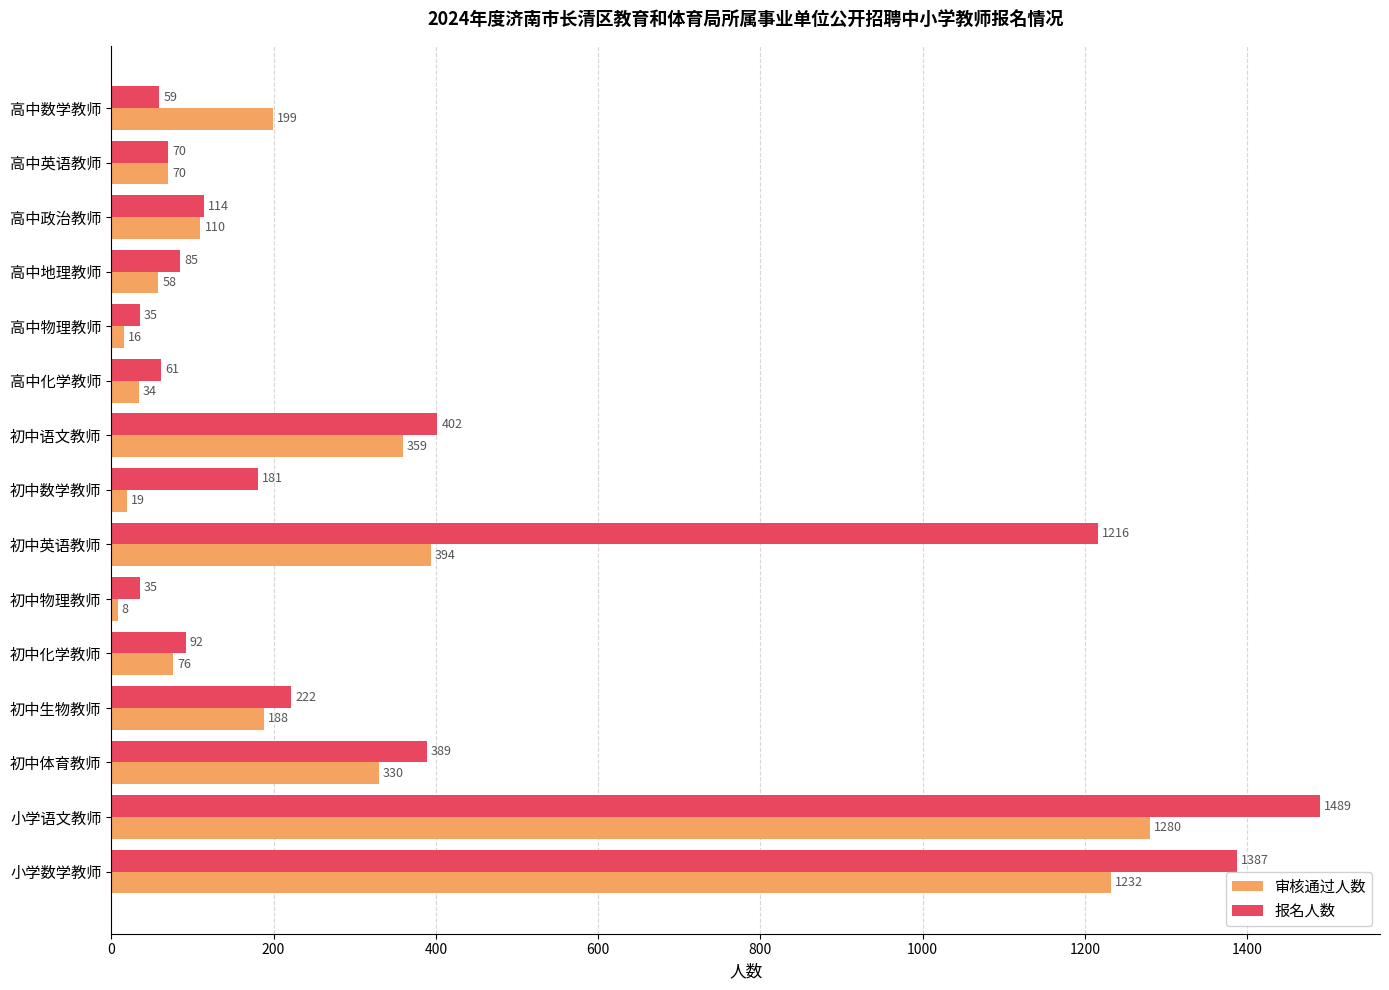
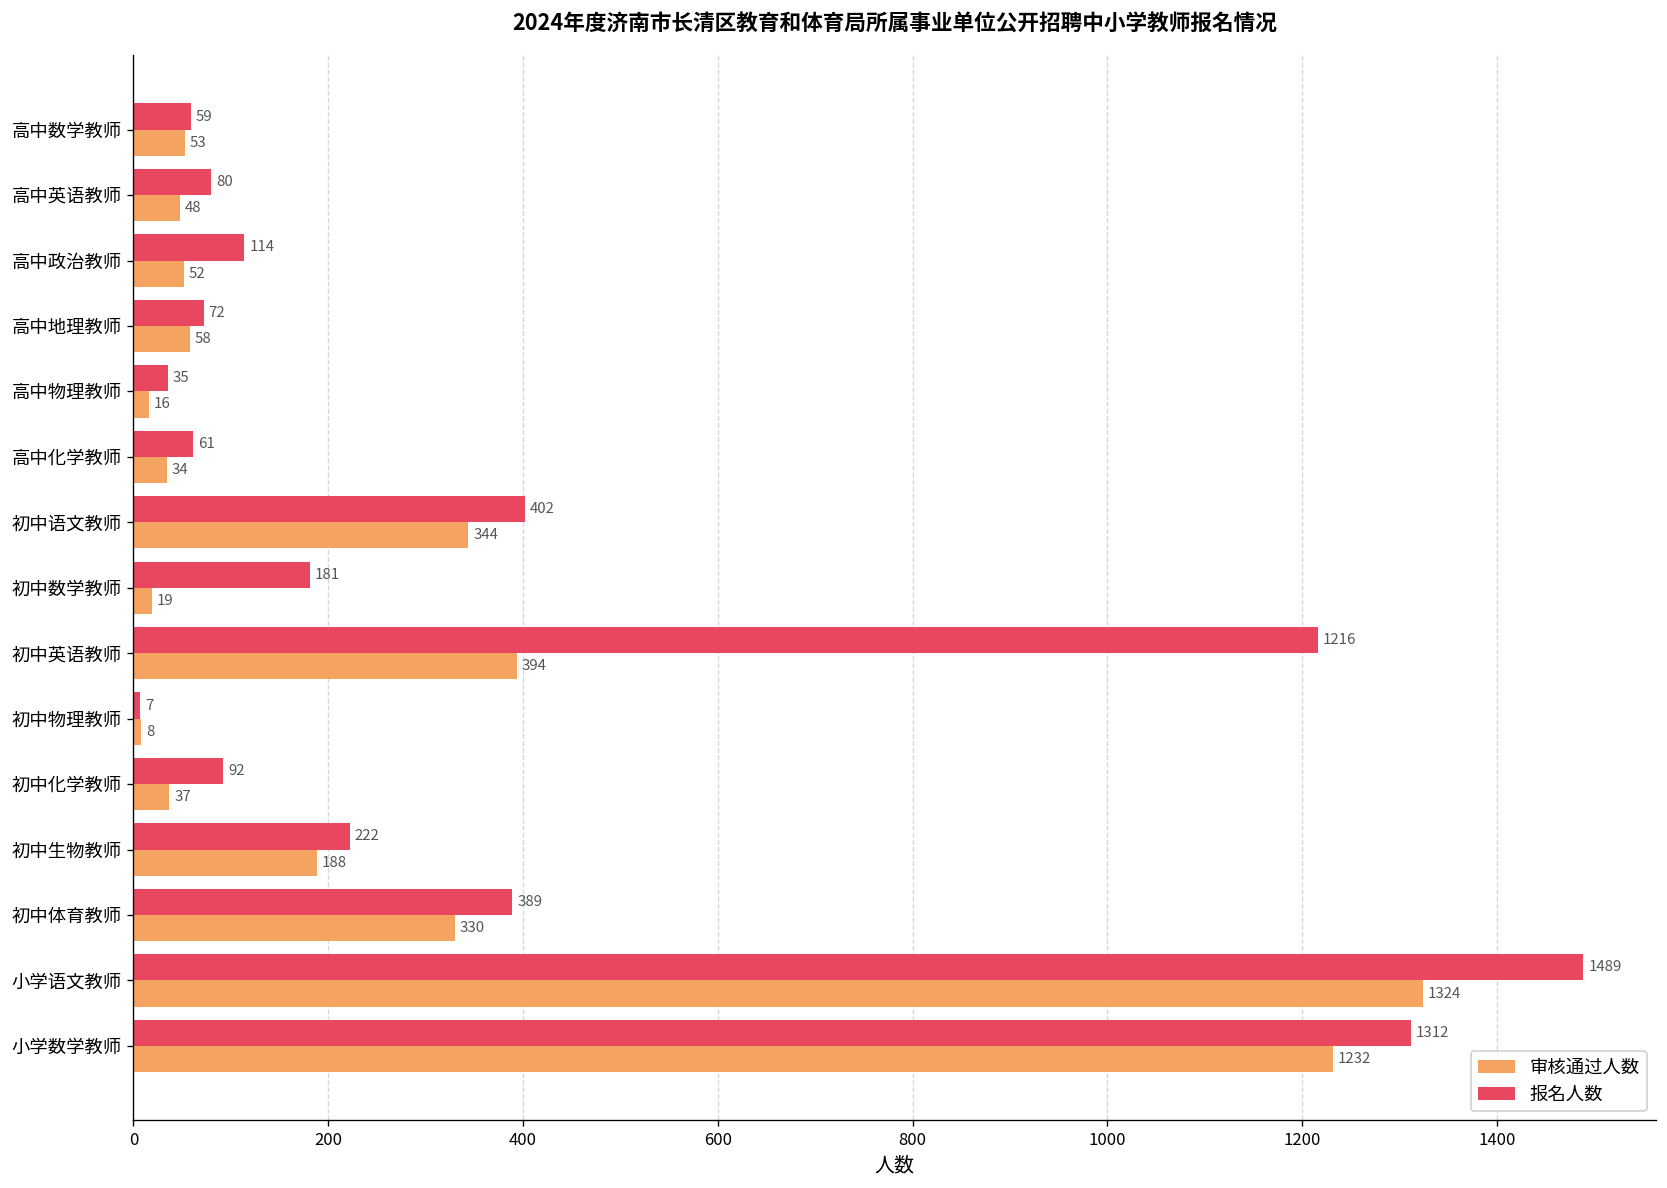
  {
    "审核通过人数": {
-     "高中数学教师": 199,
-     "高中英语教师": 70,
-     "高中政治教师": 110,
+     "高中数学教师": 53,
+     "高中英语教师": 48,
+     "高中政治教师": 52,
      "高中地理教师": 58,
      "高中物理教师": 16,
      "高中化学教师": 34,
-     "初中语文教师": 359,
+     "初中语文教师": 344,
      "初中数学教师": 19,
      "初中英语教师": 394,
      "初中物理教师": 8,
-     "初中化学教师": 76,
+     "初中化学教师": 37,
      "初中生物教师": 188,
      "初中体育教师": 330,
-     "小学语文教师": 1280,
+     "小学语文教师": 1324,
      "小学数学教师": 1232
    },
    "报名人数": {
      "高中数学教师": 59,
-     "高中英语教师": 70,
+     "高中英语教师": 80,
      "高中政治教师": 114,
-     "高中地理教师": 85,
+     "高中地理教师": 72,
      "高中物理教师": 35,
      "高中化学教师": 61,
      "初中语文教师": 402,
      "初中数学教师": 181,
      "初中英语教师": 1216,
-     "初中物理教师": 35,
+     "初中物理教师": 7,
      "初中化学教师": 92,
      "初中生物教师": 222,
      "初中体育教师": 389,
      "小学语文教师": 1489,
-     "小学数学教师": 1387
+     "小学数学教师": 1312
    }
  }
